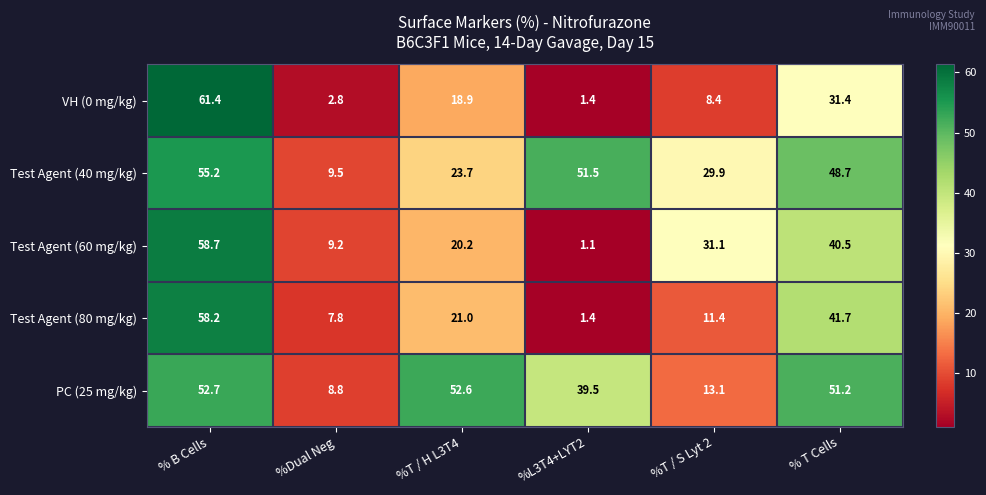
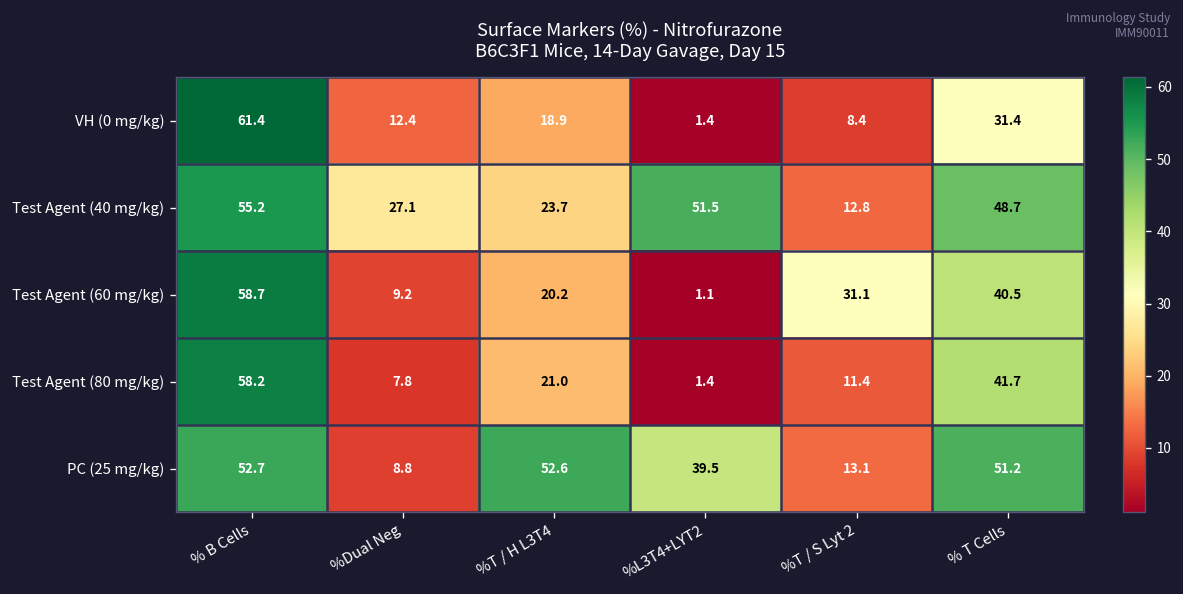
  {
    "VH (0 mg/kg)": {
      "% B Cells": 61.4,
-     "%Dual Neg": 2.8,
+     "%Dual Neg": 12.4,
      "%T / H L3T4": 18.9,
      "%L3T4+LYT2": 1.4,
      "%T / S Lyt 2": 8.4,
      "% T Cells": 31.4
    },
    "Test Agent (40 mg/kg)": {
      "% B Cells": 55.2,
-     "%Dual Neg": 9.5,
+     "%Dual Neg": 27.1,
      "%T / H L3T4": 23.7,
      "%L3T4+LYT2": 51.5,
-     "%T / S Lyt 2": 29.9,
+     "%T / S Lyt 2": 12.8,
      "% T Cells": 48.7
    },
    "Test Agent (60 mg/kg)": {
      "% B Cells": 58.7,
      "%Dual Neg": 9.2,
      "%T / H L3T4": 20.2,
      "%L3T4+LYT2": 1.1,
      "%T / S Lyt 2": 31.1,
      "% T Cells": 40.5
    },
    "Test Agent (80 mg/kg)": {
      "% B Cells": 58.2,
      "%Dual Neg": 7.8,
      "%T / H L3T4": 21.0,
      "%L3T4+LYT2": 1.4,
      "%T / S Lyt 2": 11.4,
      "% T Cells": 41.7
    },
    "PC (25 mg/kg)": {
      "% B Cells": 52.7,
      "%Dual Neg": 8.8,
      "%T / H L3T4": 52.6,
      "%L3T4+LYT2": 39.5,
      "%T / S Lyt 2": 13.1,
      "% T Cells": 51.2
    }
  }
